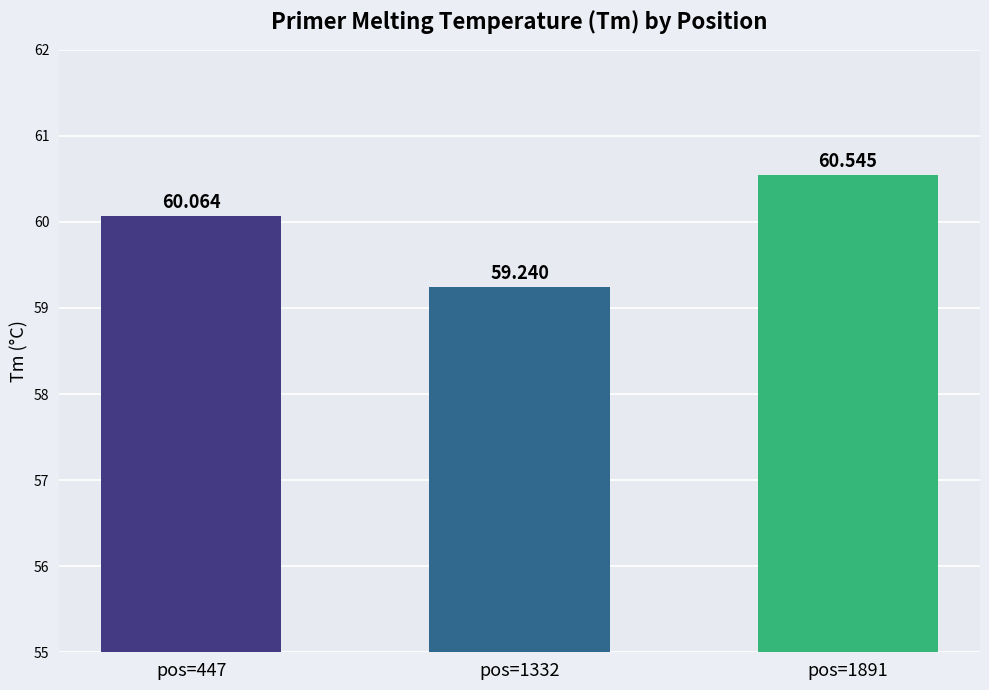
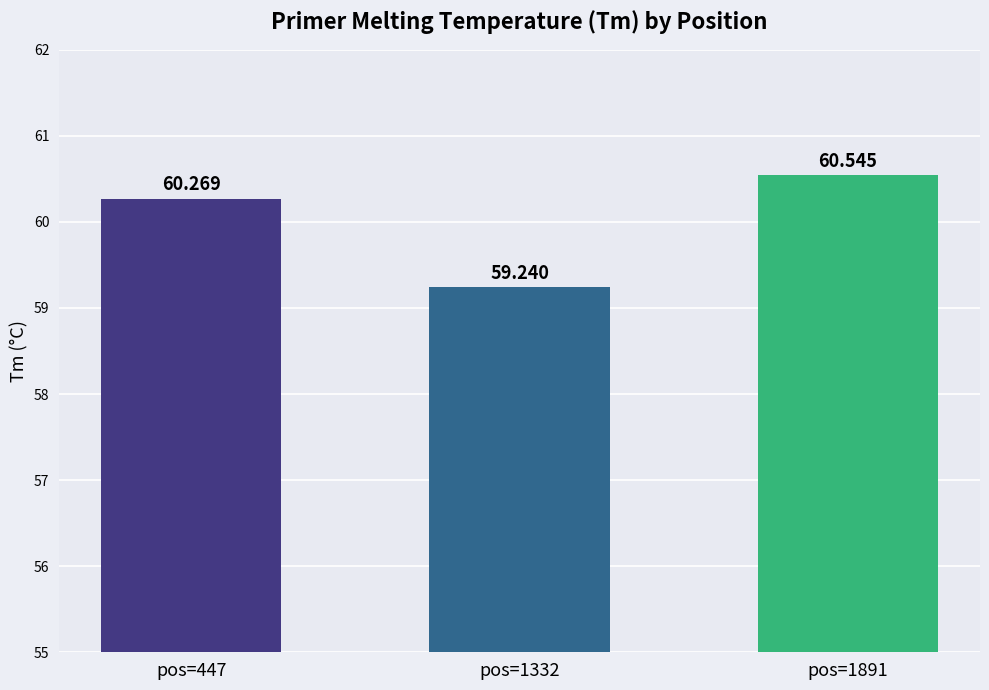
  {
-   "pos=447": 60.064,
+   "pos=447": 60.269,
    "pos=1332": 59.240,
    "pos=1891": 60.545
  }
